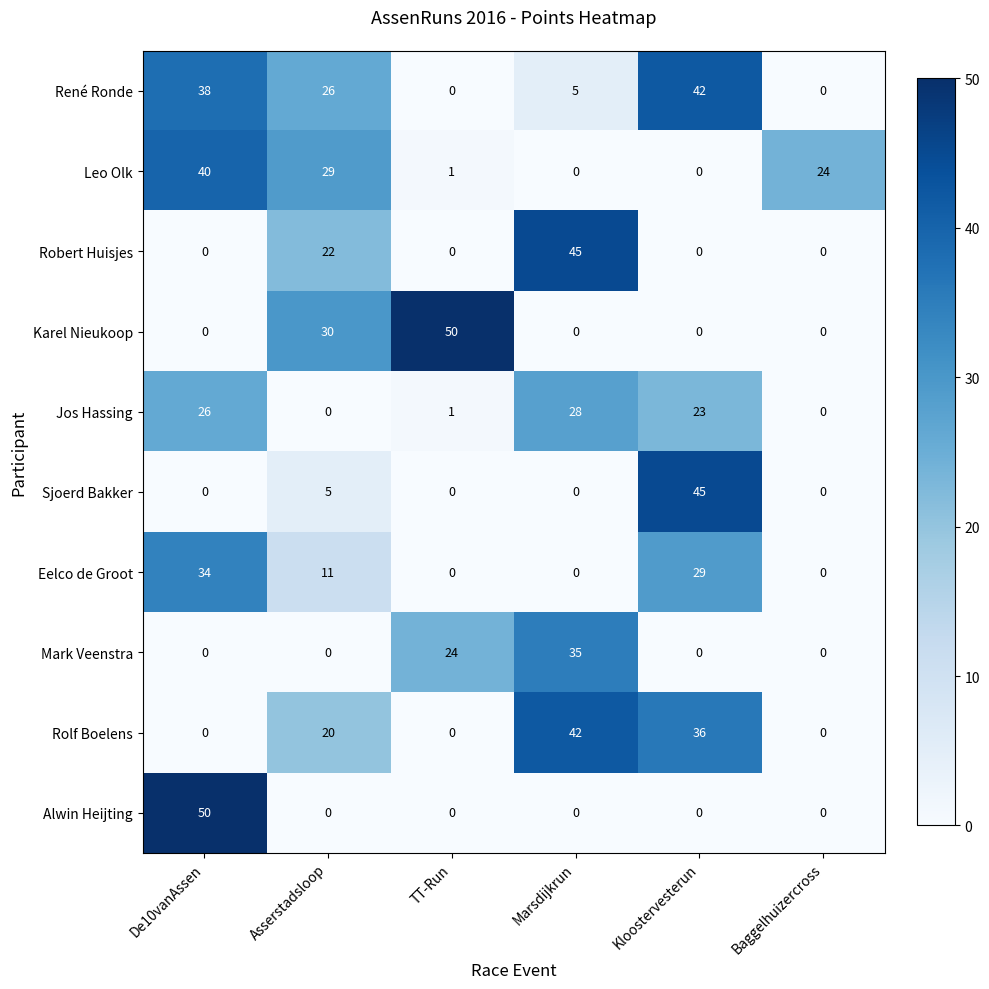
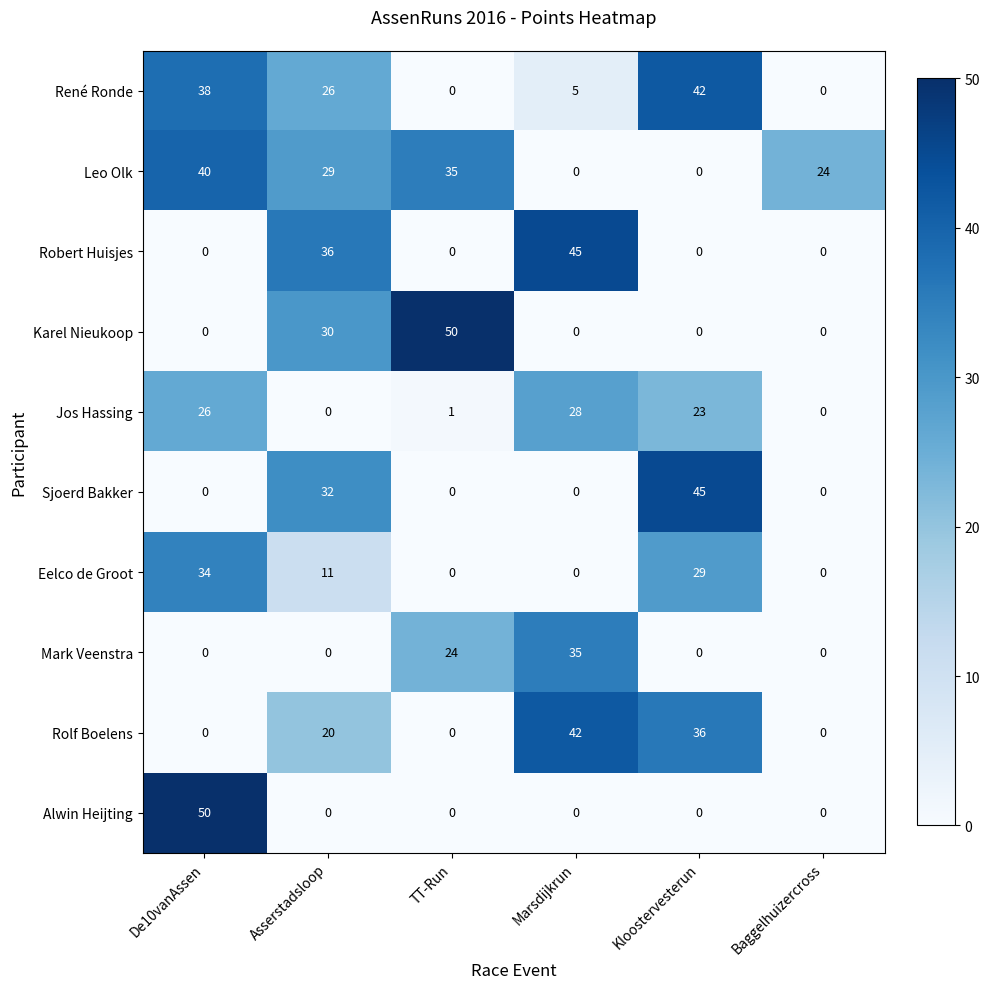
  {
    "René Ronde": {
      "De10vanAssen": 38,
      "Asserstadsloop": 26,
      "TT-Run": 0,
      "Marsdijkrun": 5,
      "Kloostervesterun": 42,
      "Baggelhuizercross": 0
    },
    "Leo Olk": {
      "De10vanAssen": 40,
      "Asserstadsloop": 29,
-     "TT-Run": 1,
+     "TT-Run": 35,
      "Marsdijkrun": 0,
      "Kloostervesterun": 0,
      "Baggelhuizercross": 24
    },
    "Robert Huisjes": {
      "De10vanAssen": 0,
-     "Asserstadsloop": 22,
+     "Asserstadsloop": 36,
      "TT-Run": 0,
      "Marsdijkrun": 45,
      "Kloostervesterun": 0,
      "Baggelhuizercross": 0
    },
    "Karel Nieukoop": {
      "De10vanAssen": 0,
      "Asserstadsloop": 30,
      "TT-Run": 50,
      "Marsdijkrun": 0,
      "Kloostervesterun": 0,
      "Baggelhuizercross": 0
    },
    "Jos Hassing": {
      "De10vanAssen": 26,
      "Asserstadsloop": 0,
      "TT-Run": 1,
      "Marsdijkrun": 28,
      "Kloostervesterun": 23,
      "Baggelhuizercross": 0
    },
    "Sjoerd Bakker": {
      "De10vanAssen": 0,
-     "Asserstadsloop": 5,
+     "Asserstadsloop": 32,
      "TT-Run": 0,
      "Marsdijkrun": 0,
      "Kloostervesterun": 45,
      "Baggelhuizercross": 0
    },
    "Eelco de Groot": {
      "De10vanAssen": 34,
      "Asserstadsloop": 11,
      "TT-Run": 0,
      "Marsdijkrun": 0,
      "Kloostervesterun": 29,
      "Baggelhuizercross": 0
    },
    "Mark Veenstra": {
      "De10vanAssen": 0,
      "Asserstadsloop": 0,
      "TT-Run": 24,
      "Marsdijkrun": 35,
      "Kloostervesterun": 0,
      "Baggelhuizercross": 0
    },
    "Rolf Boelens": {
      "De10vanAssen": 0,
      "Asserstadsloop": 20,
      "TT-Run": 0,
      "Marsdijkrun": 42,
      "Kloostervesterun": 36,
      "Baggelhuizercross": 0
    },
    "Alwin Heijting": {
      "De10vanAssen": 50,
      "Asserstadsloop": 0,
      "TT-Run": 0,
      "Marsdijkrun": 0,
      "Kloostervesterun": 0,
      "Baggelhuizercross": 0
    }
  }
